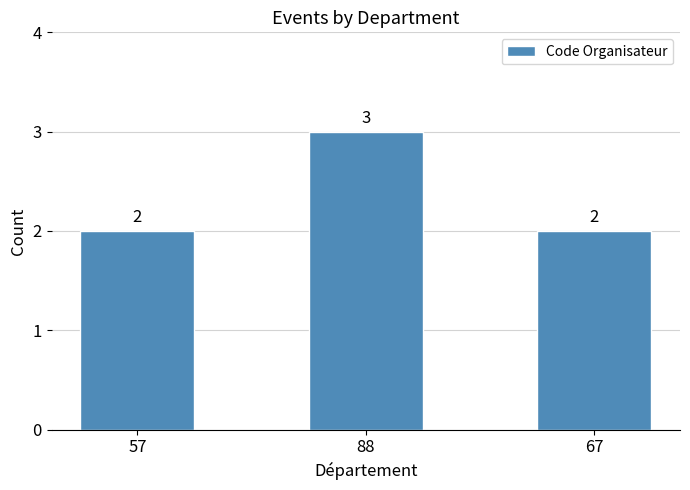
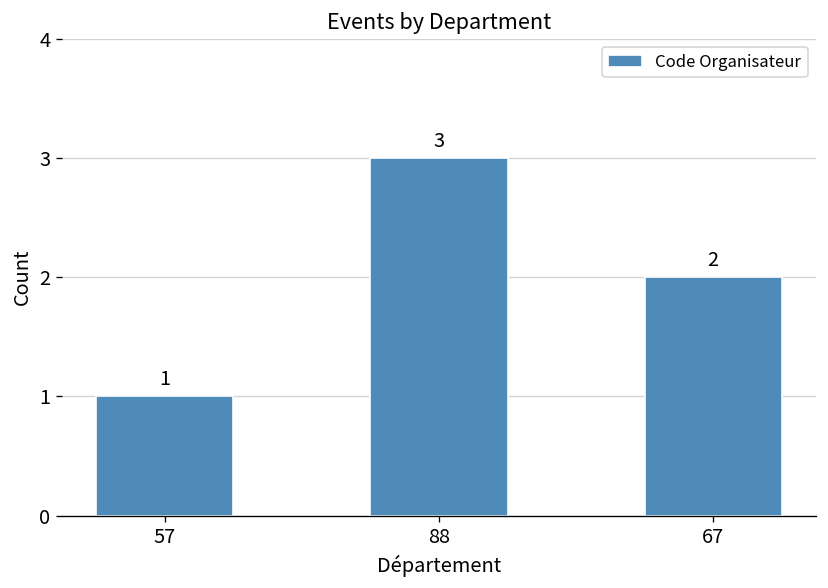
  {
-   "57": 2,
+   "57": 1,
    "88": 3,
    "67": 2
  }
